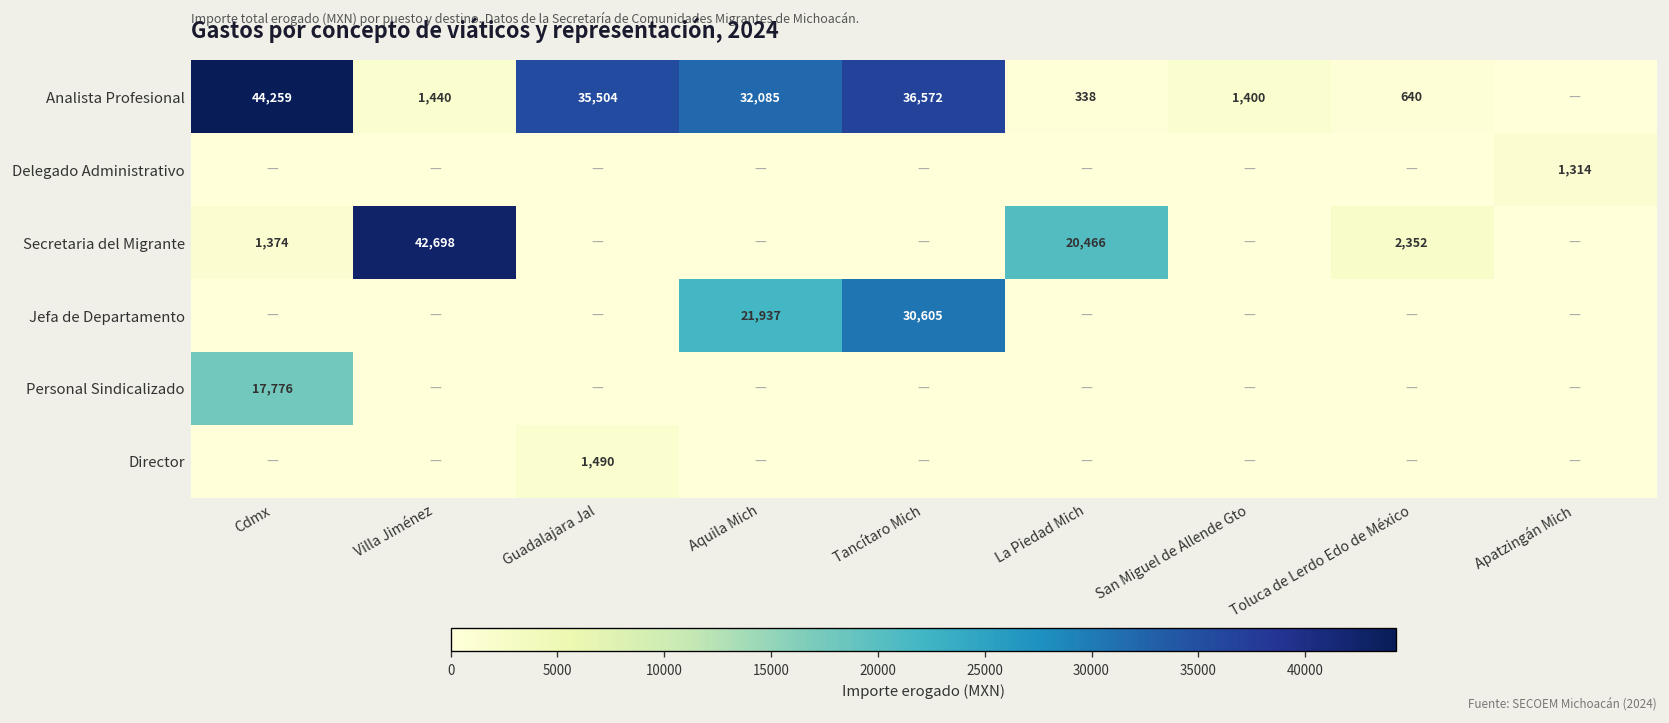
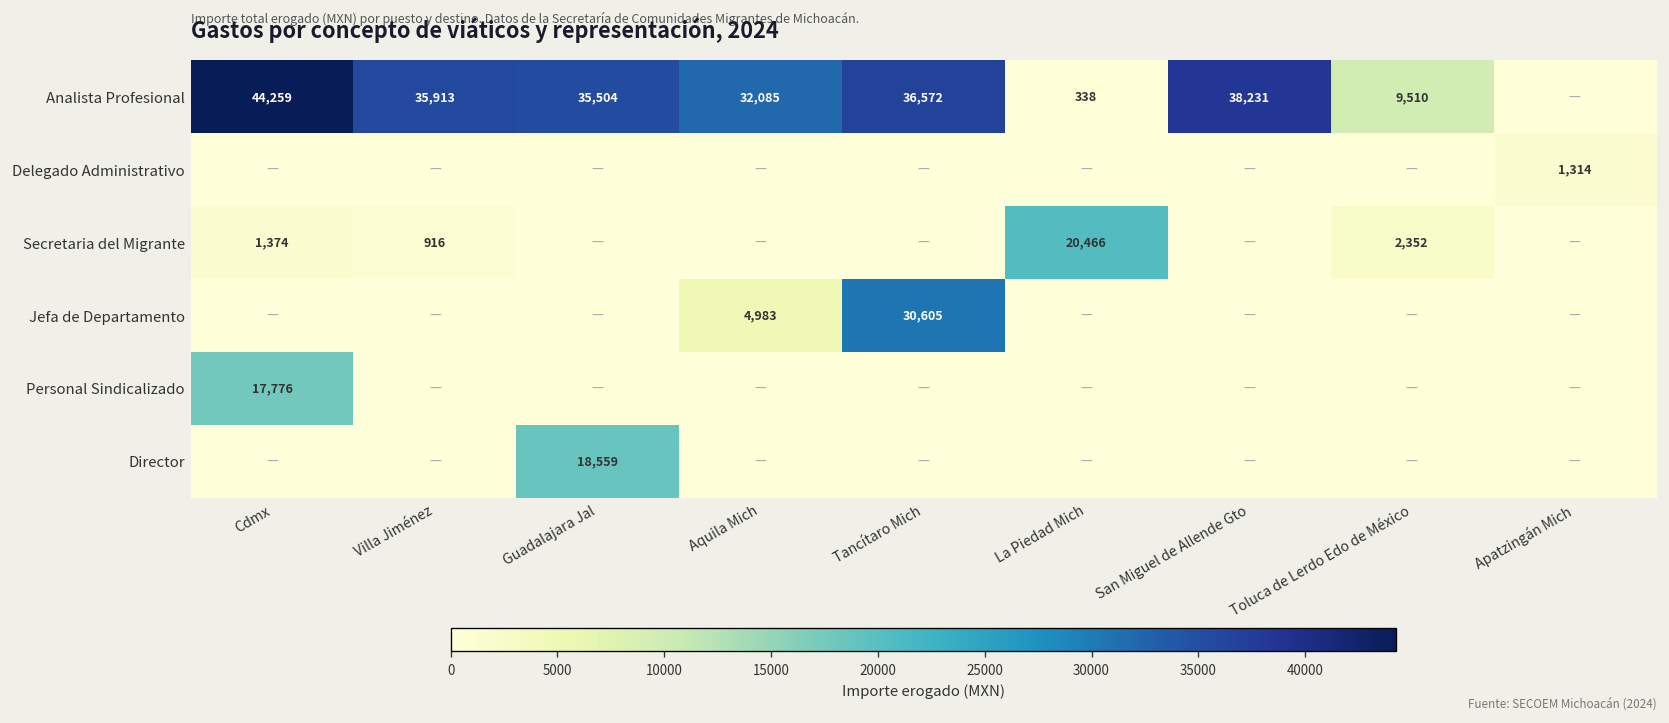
  {
    "Analista Profesional": {
      "Cdmx": "44,259",
-     "Villa Jiménez": "1,440",
+     "Villa Jiménez": "35,913",
      "Guadalajara Jal": "35,504",
      "Aquila Mich": "32,085",
      "Tancítaro Mich": "36,572",
      "La Piedad Mich": "338",
-     "San Miguel de Allende Gto": "1,400",
-     "Toluca de Lerdo Edo de México": "640"
+     "San Miguel de Allende Gto": "38,231",
+     "Toluca de Lerdo Edo de México": "9,510"
    },
    "Delegado Administrativo": {
      "Apatzingán Mich": "1,314"
    },
    "Secretaria del Migrante": {
      "Cdmx": "1,374",
-     "Villa Jiménez": "42,698",
+     "Villa Jiménez": "916",
      "La Piedad Mich": "20,466",
      "Toluca de Lerdo Edo de México": "2,352"
    },
    "Jefa de Departamento": {
-     "Aquila Mich": "21,937",
+     "Aquila Mich": "4,983",
      "Tancítaro Mich": "30,605"
    },
    "Personal Sindicalizado": {
      "Cdmx": "17,776"
    },
    "Director": {
-     "Guadalajara Jal": "1,490"
+     "Guadalajara Jal": "18,559"
    }
  }
